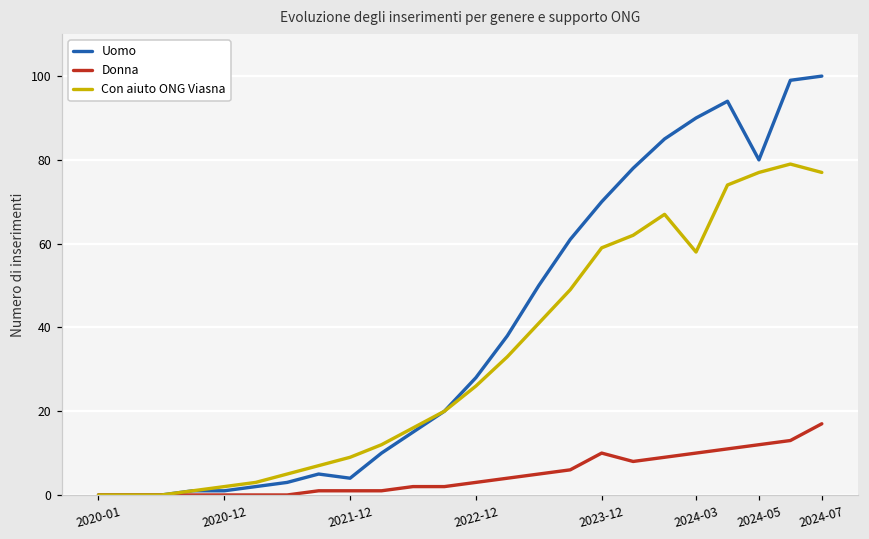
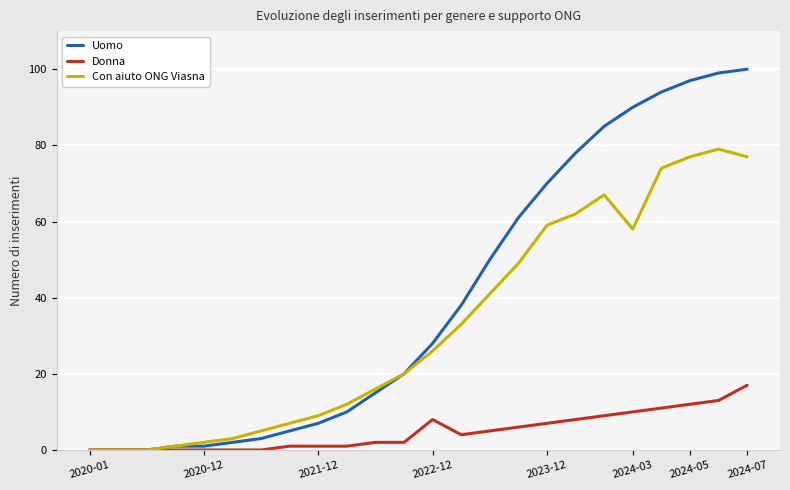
  {
    "Uomo": {
      "2020-12": 1,
-     "2021-12": 4,
+     "2021-12": 7,
      "2022-12": 28,
      "2023-12": 70,
      "2024-03": 90,
-     "2024-05": 80,
+     "2024-05": 97,
      "2024-07": 100
    },
    "Donna": {
      "2020-12": 0,
      "2021-12": 1,
-     "2022-12": 3,
-     "2023-12": 10,
+     "2022-12": 8,
+     "2023-12": 7,
      "2024-03": 10,
      "2024-05": 12,
      "2024-07": 17
    },
    "Con aiuto ONG Viasna": {
      "2020-12": 2,
      "2021-12": 9,
      "2022-12": 26,
      "2023-12": 59,
      "2024-03": 58,
      "2024-05": 77,
      "2024-07": 77
    }
  }
